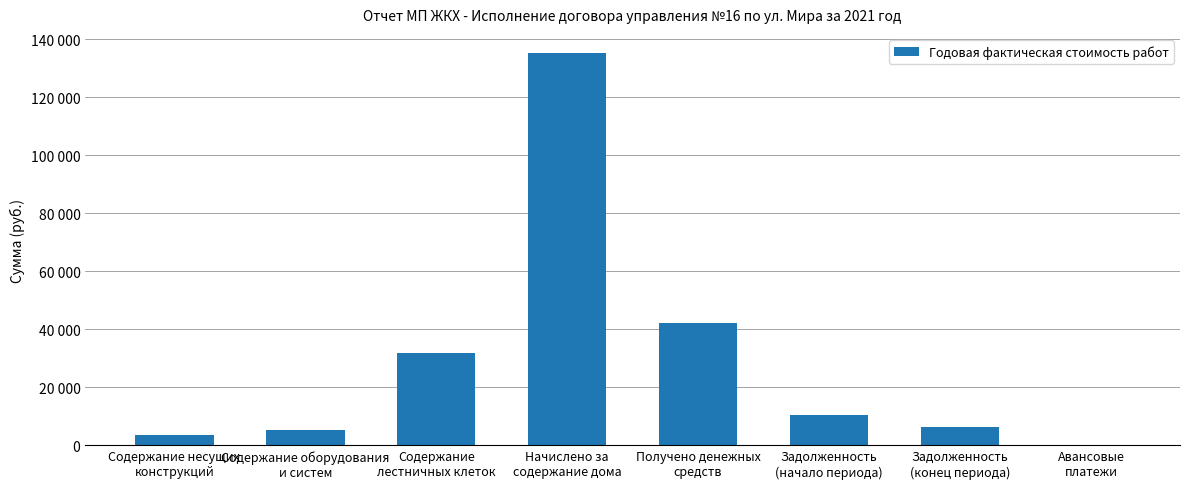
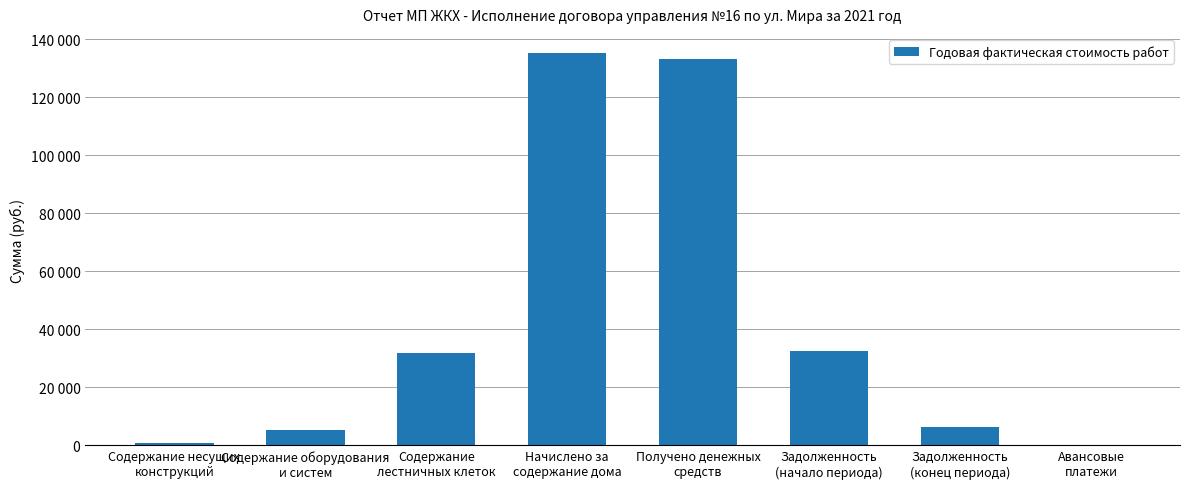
  {
-   "Содержание несущих конструкций": 4000,
+   "Содержание несущих конструкций": 1000,
    "Содержание оборудования и систем": 5000,
    "Содержание лестничных клеток": 32000,
    "Начислено за содержание дома": 135000,
-   "Получено денежных средств": 42000,
-   "Задолженность (начало периода)": 10000,
+   "Получено денежных средств": 133000,
+   "Задолженность (начало периода)": 33000,
    "Задолженность (конец периода)": 6000,
    "Авансовые платежи": 0
  }
